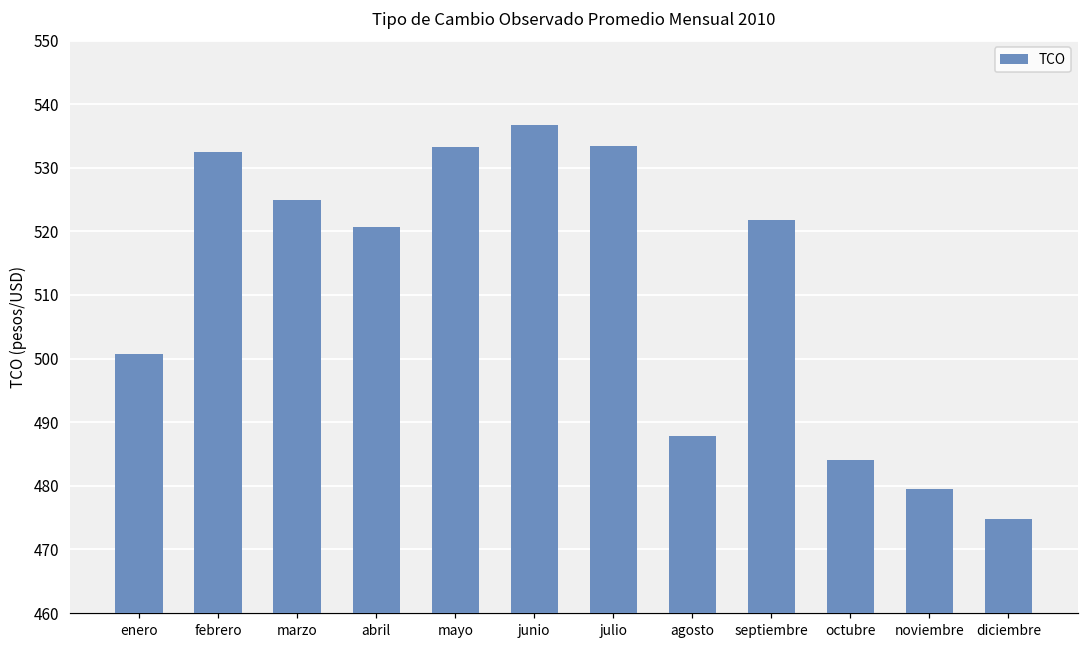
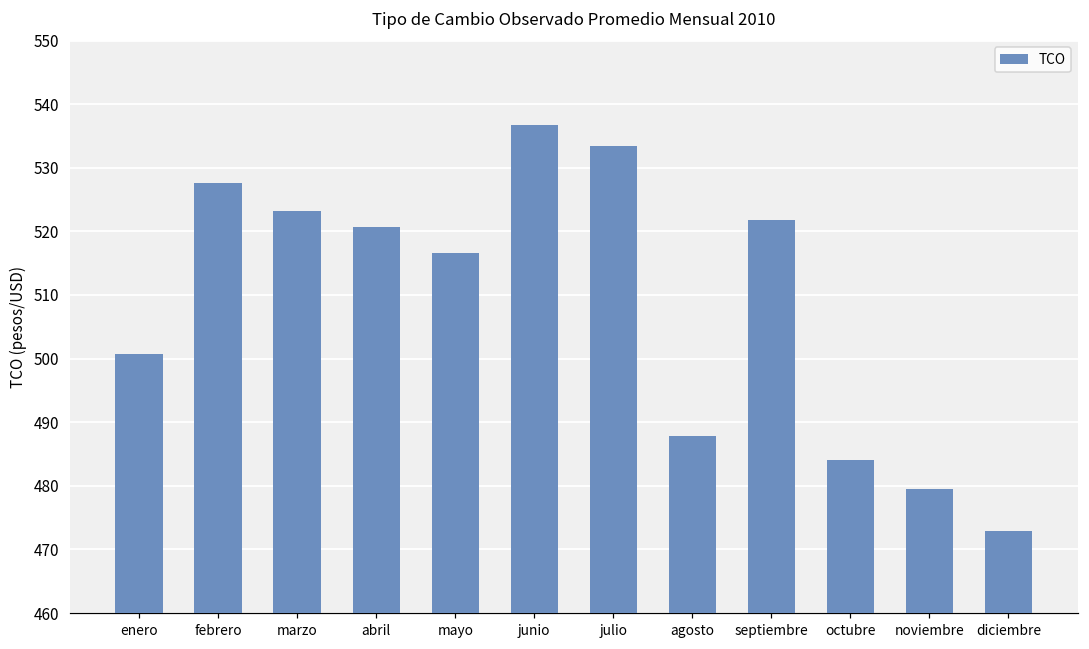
  {
    "enero": 501,
-   "febrero": 533,
-   "marzo": 525,
+   "febrero": 528,
+   "marzo": 523,
    "abril": 521,
-   "mayo": 533,
+   "mayo": 517,
    "junio": 537,
    "julio": 533,
    "agosto": 488,
    "septiembre": 522,
    "octubre": 484,
    "noviembre": 480,
-   "diciembre": 475
+   "diciembre": 473
  }
